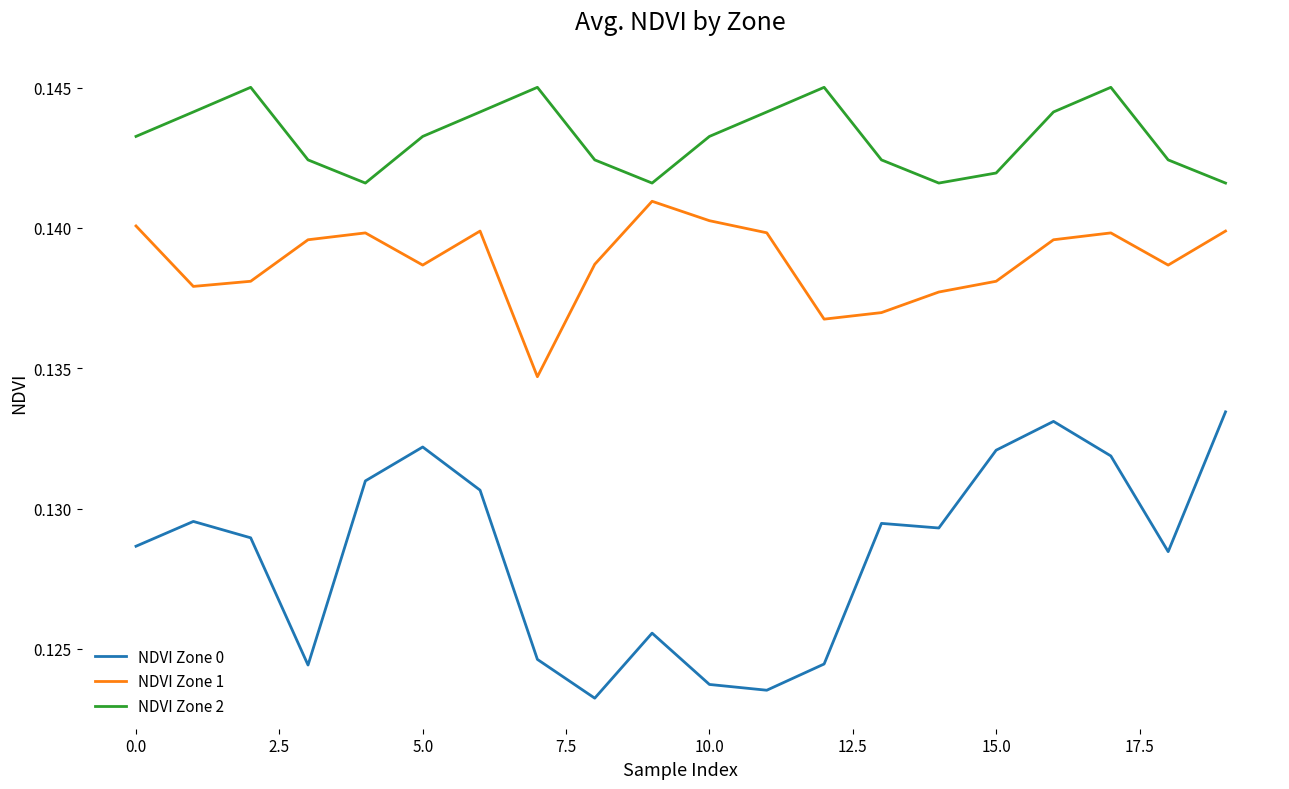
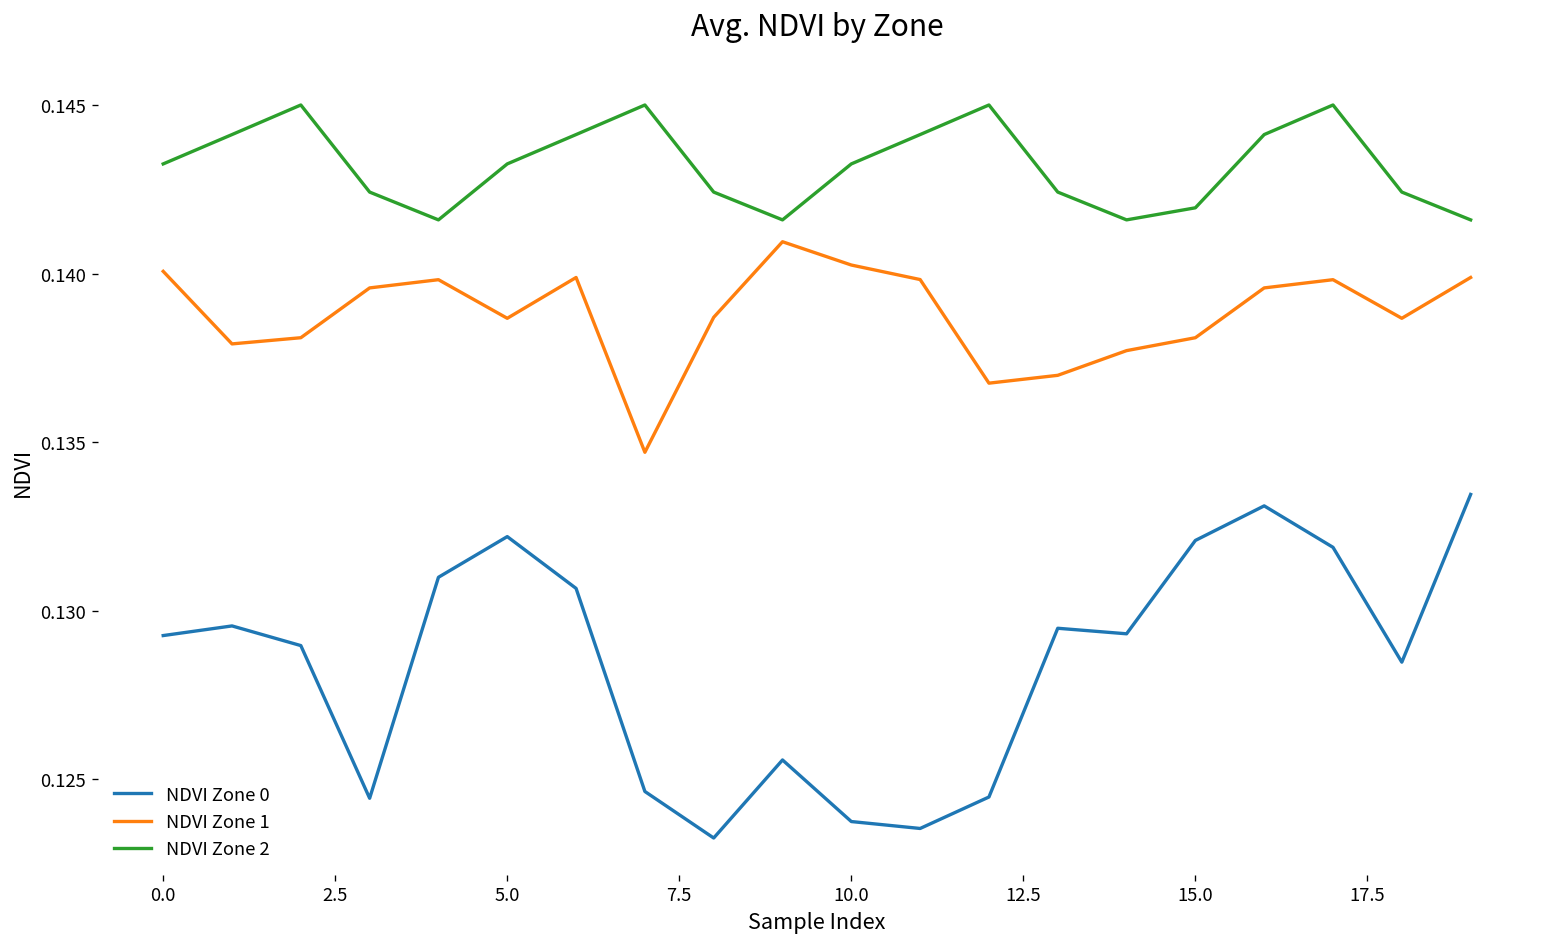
  {
    "NDVI Zone 0": {
-     "0.0": 0.1287,
+     "0.0": 0.1293,
      "5.0": 0.1322,
      "10.0": 0.1237,
      "15.0": 0.1321
    },
    "NDVI Zone 1": {
      "0.0": 0.1401,
      "5.0": 0.1387,
      "10.0": 0.1403,
      "15.0": 0.1381
    },
    "NDVI Zone 2": {
      "0.0": 0.1433,
      "5.0": 0.1433,
      "10.0": 0.1433,
      "15.0": 0.1420
    }
  }
